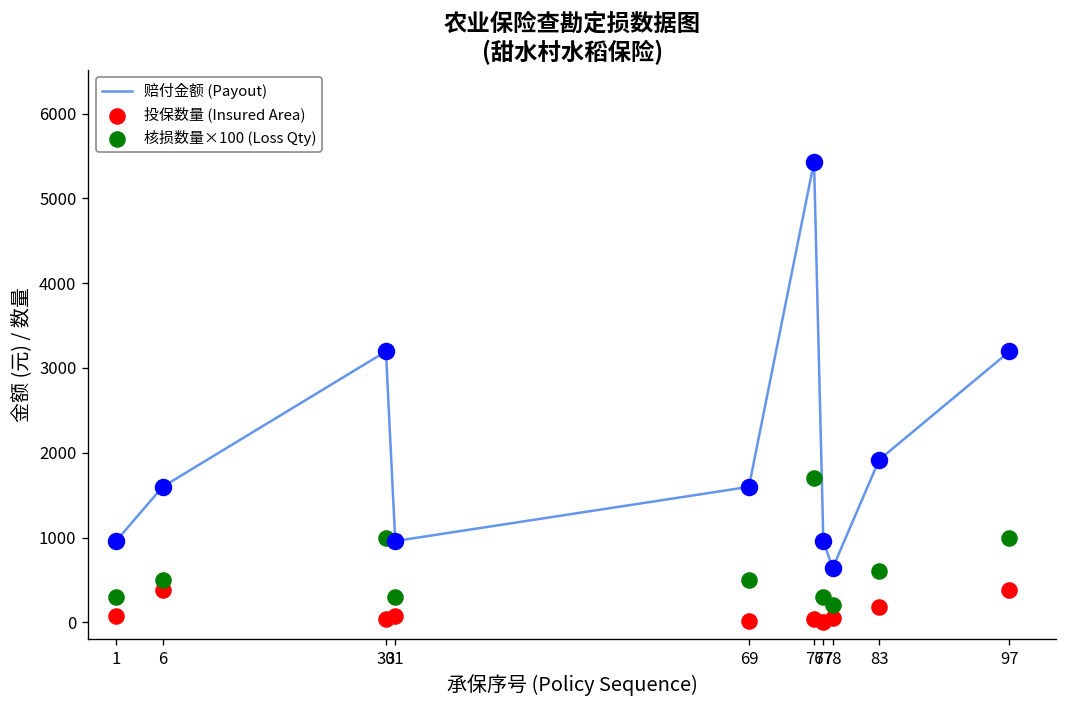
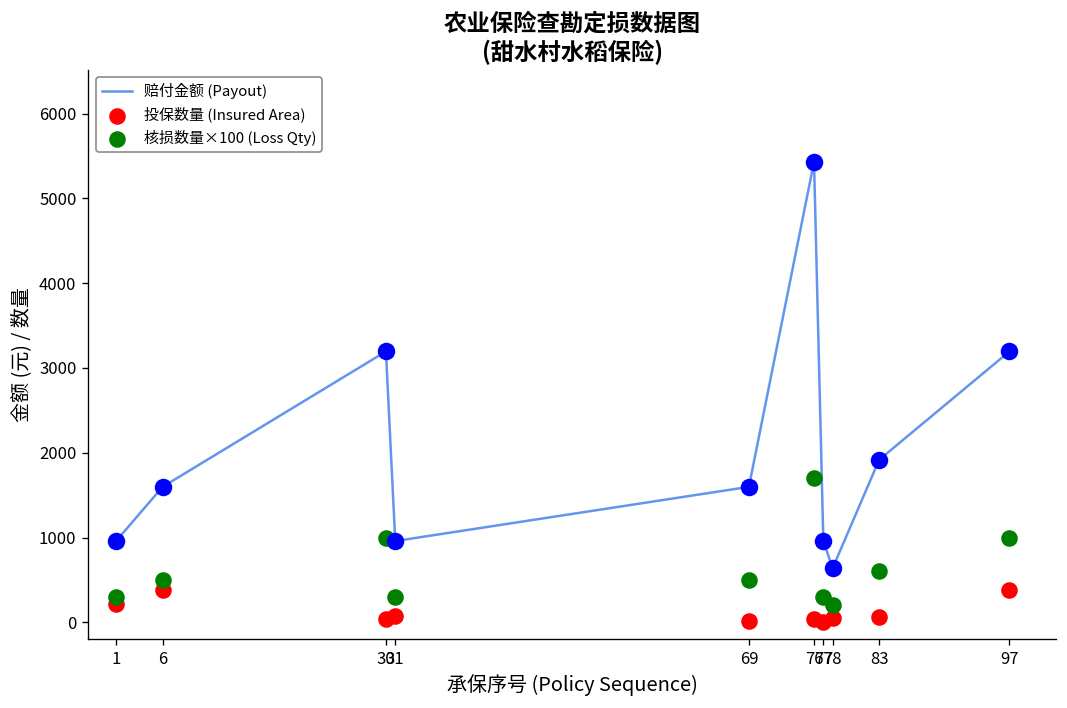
  {
    "投保数量 (Insured Area)": {
-     "1": 100,
-     "83": 200
+     "1": 200,
+     "83": 100
    }
  }
